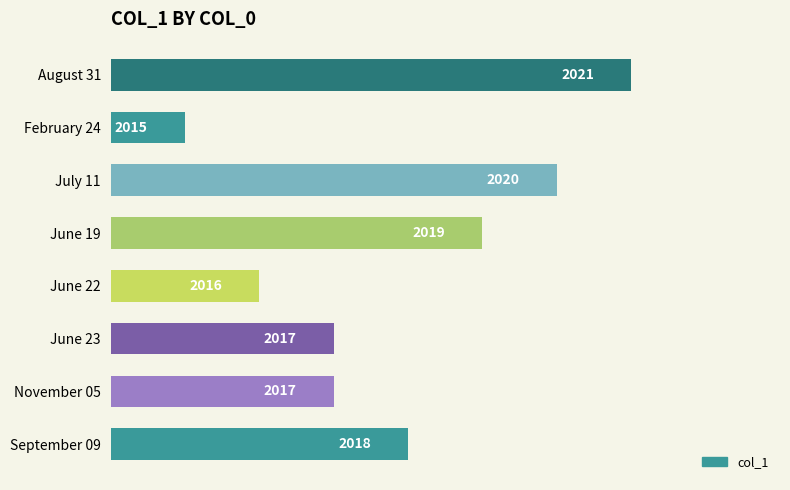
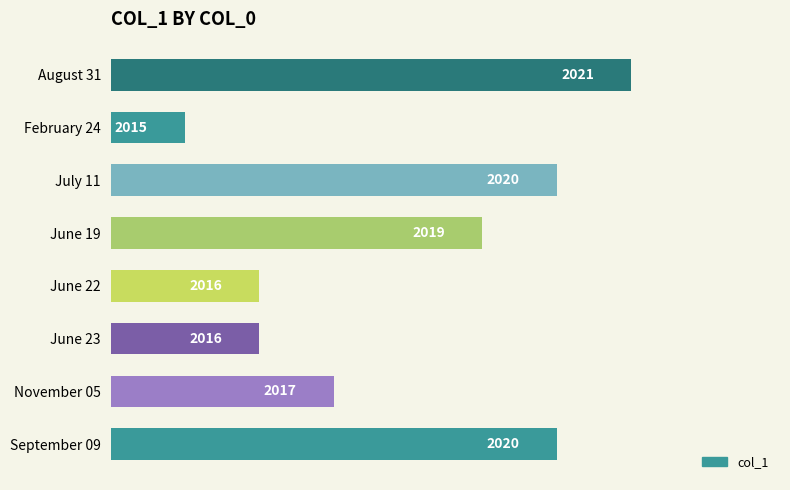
  {
    "August 31": 2021,
    "February 24": 2015,
    "July 11": 2020,
    "June 19": 2019,
    "June 22": 2016,
-   "June 23": 2017,
+   "June 23": 2016,
    "November 05": 2017,
-   "September 09": 2018
+   "September 09": 2020
  }
